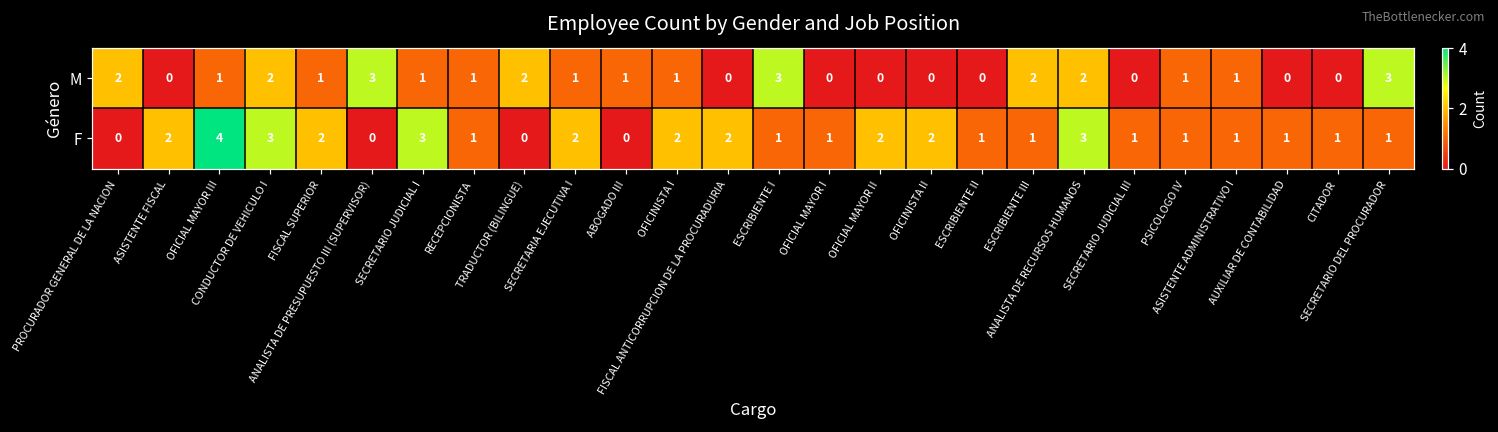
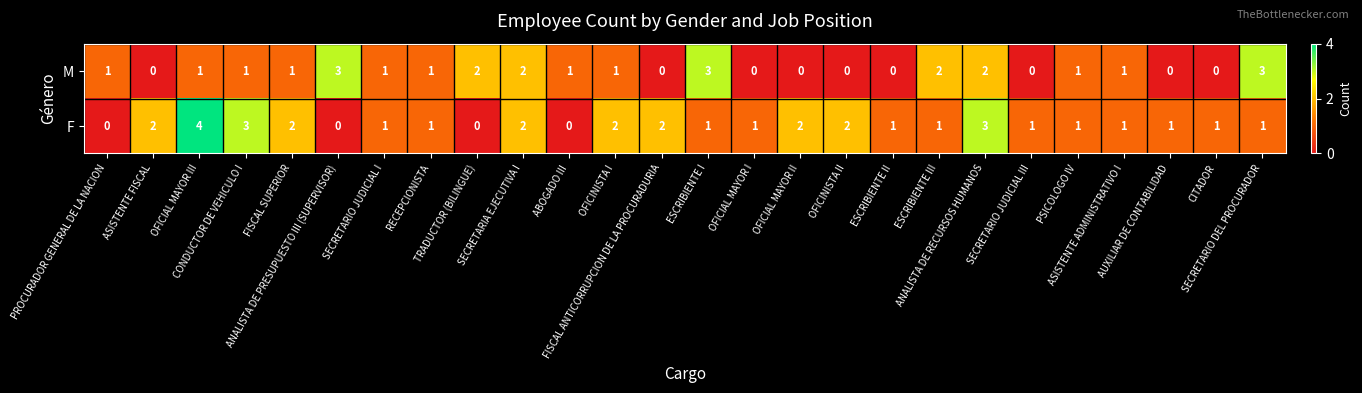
  {
    "M": {
-     "PROCURADOR GENERAL DE LA NACION": 2,
+     "PROCURADOR GENERAL DE LA NACION": 1,
      "ASISTENTE FISCAL": 0,
      "OFICIAL MAYOR III": 1,
-     "CONDUCTOR DE VEHICULO I": 2,
+     "CONDUCTOR DE VEHICULO I": 1,
      "FISCAL SUPERIOR": 1,
      "ANALISTA DE PRESUPUESTO III (SUPERVISOR)": 3,
      "SECRETARIO JUDICIAL I": 1,
      "RECEPCIONISTA": 1,
      "TRADUCTOR (BILINGUE)": 2,
-     "SECRETARIA EJECUTIVA I": 1,
+     "SECRETARIA EJECUTIVA I": 2,
      "ABOGADO III": 1,
      "OFICINISTA I": 1,
      "FISCAL ANTICORRUPCION DE LA PROCURADURIA": 0,
      "ESCRIBIENTE I": 3,
      "OFICIAL MAYOR I": 0,
      "OFICIAL MAYOR II": 0,
      "OFICINISTA II": 0,
      "ESCRIBIENTE II": 0,
      "ESCRIBIENTE III": 2,
      "ANALISTA DE RECURSOS HUMANOS": 2,
      "SECRETARIO JUDICIAL III": 0,
      "PSICOLOGO IV": 1,
      "ASISTENTE ADMINISTRATIVO I": 1,
      "AUXILIAR DE CONTABILIDAD": 0,
      "CITADOR": 0,
      "SECRETARIO DEL PROCURADOR": 3
    },
    "F": {
      "PROCURADOR GENERAL DE LA NACION": 0,
      "ASISTENTE FISCAL": 2,
      "OFICIAL MAYOR III": 4,
      "CONDUCTOR DE VEHICULO I": 3,
      "FISCAL SUPERIOR": 2,
      "ANALISTA DE PRESUPUESTO III (SUPERVISOR)": 0,
-     "SECRETARIO JUDICIAL I": 3,
+     "SECRETARIO JUDICIAL I": 1,
      "RECEPCIONISTA": 1,
      "TRADUCTOR (BILINGUE)": 0,
      "SECRETARIA EJECUTIVA I": 2,
      "ABOGADO III": 0,
      "OFICINISTA I": 2,
      "FISCAL ANTICORRUPCION DE LA PROCURADURIA": 2,
      "ESCRIBIENTE I": 1,
      "OFICIAL MAYOR I": 1,
      "OFICIAL MAYOR II": 2,
      "OFICINISTA II": 2,
      "ESCRIBIENTE II": 1,
      "ESCRIBIENTE III": 1,
      "ANALISTA DE RECURSOS HUMANOS": 3,
      "SECRETARIO JUDICIAL III": 1,
      "PSICOLOGO IV": 1,
      "ASISTENTE ADMINISTRATIVO I": 1,
      "AUXILIAR DE CONTABILIDAD": 1,
      "CITADOR": 1,
      "SECRETARIO DEL PROCURADOR": 1
    }
  }
